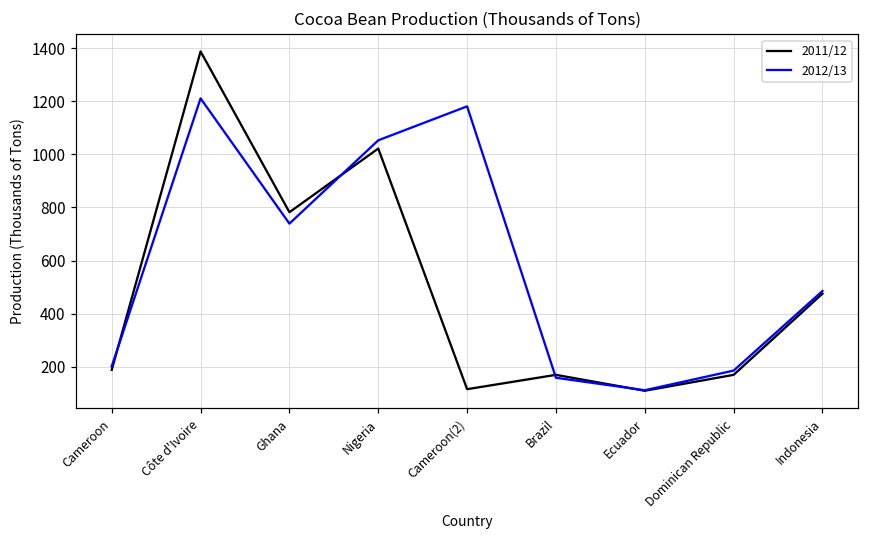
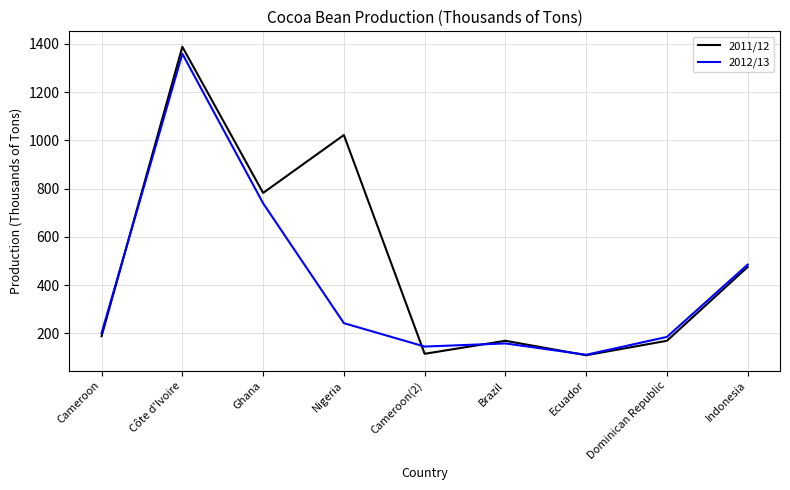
  {
    "2011/12": {
      "Cameroon": 190,
      "Côte d'Ivoire": 1390,
      "Ghana": 780,
      "Nigeria": 1020,
      "Cameroon(2)": 120,
      "Brazil": 170,
      "Dominican Republic": 170
    },
    "2012/13": {
      "Cameroon": 200,
-     "Côte d'Ivoire": 1210,
+     "Côte d'Ivoire": 1360,
      "Ghana": 740,
-     "Nigeria": 1050,
-     "Cameroon(2)": 1180,
+     "Nigeria": 240,
+     "Cameroon(2)": 150,
      "Brazil": 160,
      "Dominican Republic": 190
    }
  }
